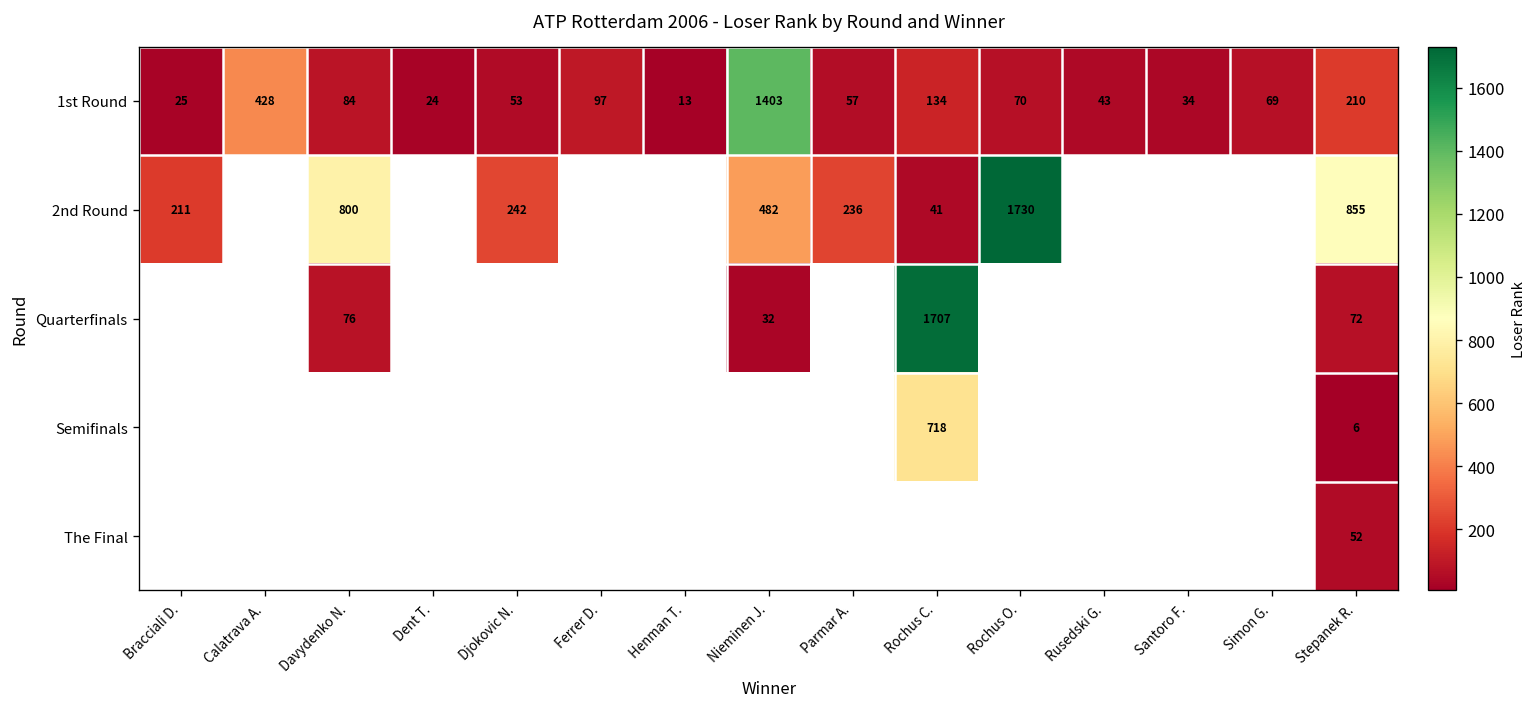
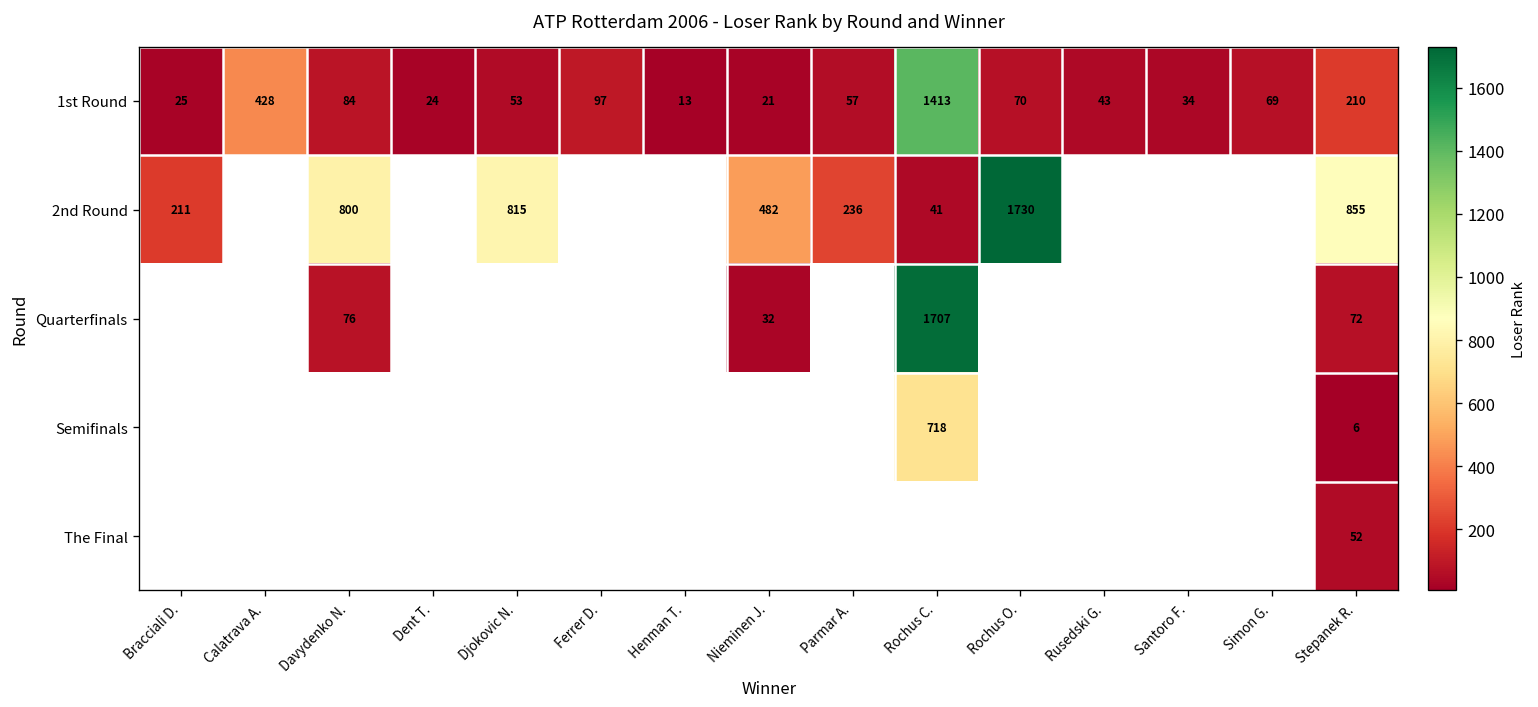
  {
    "1st Round": {
      "Bracciali D.": 25,
      "Calatrava A.": 428,
      "Davydenko N.": 84,
      "Dent T.": 24,
      "Djokovic N.": 53,
      "Ferrer D.": 97,
      "Henman T.": 13,
-     "Nieminen J.": 1403,
+     "Nieminen J.": 21,
      "Parmar A.": 57,
-     "Rochus C.": 134,
+     "Rochus C.": 1413,
      "Rochus O.": 70,
      "Rusedski G.": 43,
      "Santoro F.": 34,
      "Simon G.": 69,
      "Stepanek R.": 210
    },
    "2nd Round": {
      "Bracciali D.": 211,
      "Davydenko N.": 800,
-     "Djokovic N.": 242,
+     "Djokovic N.": 815,
      "Nieminen J.": 482,
      "Parmar A.": 236,
      "Rochus C.": 41,
      "Rochus O.": 1730,
      "Stepanek R.": 855
    },
    "Quarterfinals": {
      "Davydenko N.": 76,
      "Nieminen J.": 32,
      "Rochus C.": 1707,
      "Stepanek R.": 72
    },
    "Semifinals": {
      "Rochus C.": 718,
      "Stepanek R.": 6
    },
    "The Final": {
      "Stepanek R.": 52
    }
  }
